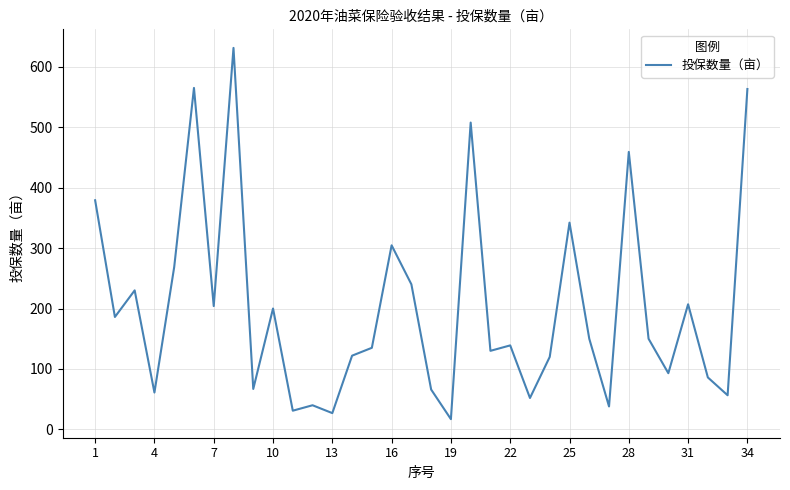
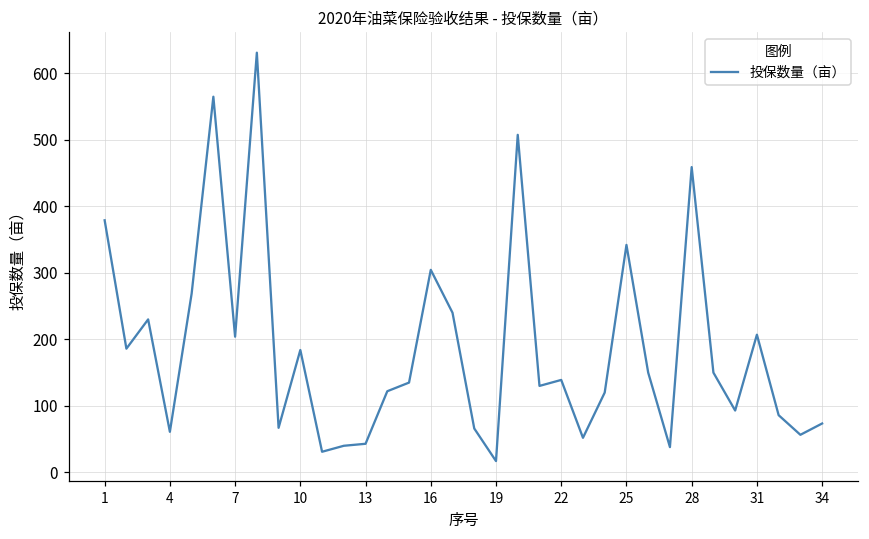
  {
    "1": 380,
    "4": 60,
    "7": 200,
-   "10": 200,
-   "13": 30,
+   "10": 180,
+   "13": 40,
    "16": 300,
    "19": 20,
    "22": 140,
    "25": 340,
    "28": 460,
    "31": 210,
-   "34": 560
+   "34": 70
  }
